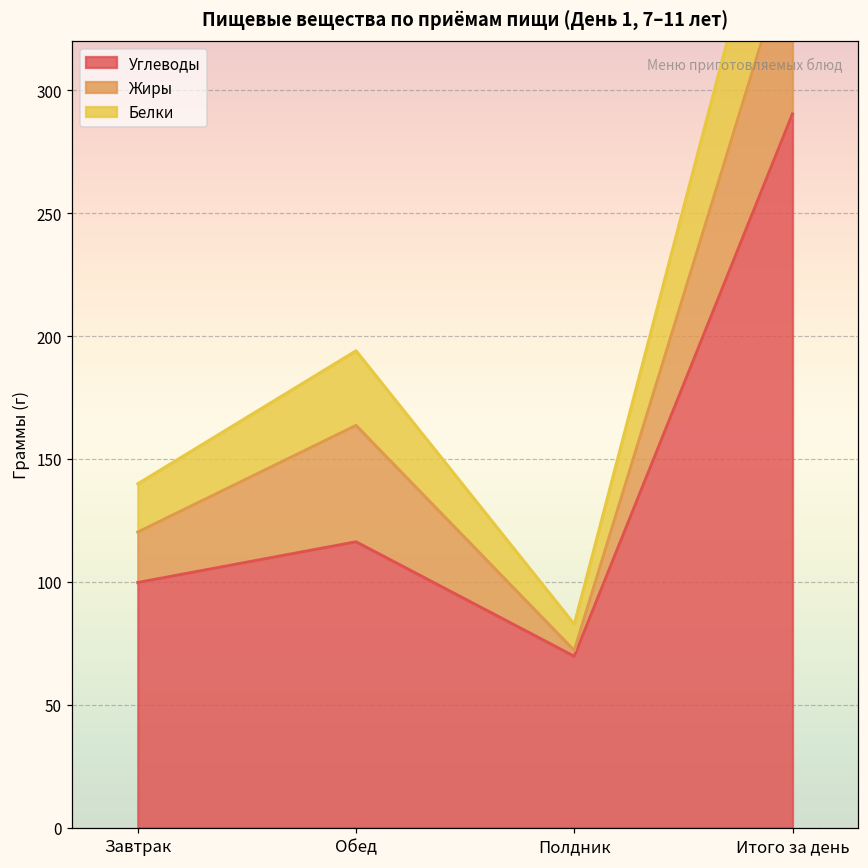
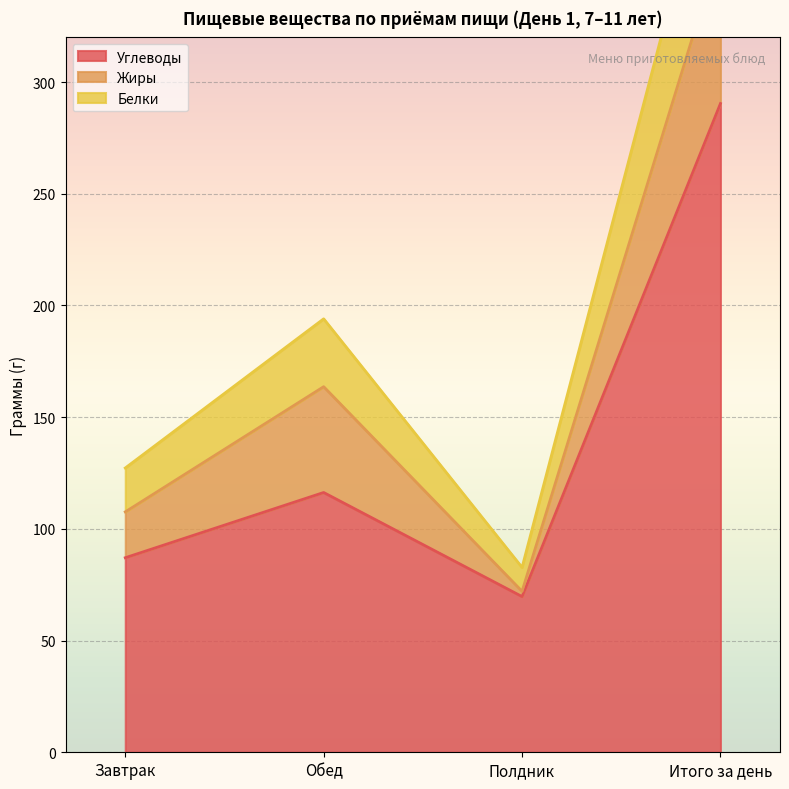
  {
    "Углеводы": {
-     "Завтрак": 100,
+     "Завтрак": 87,
      "Обед": 116,
      "Полдник": 70,
      "Итого за день": 290
    }
  }
